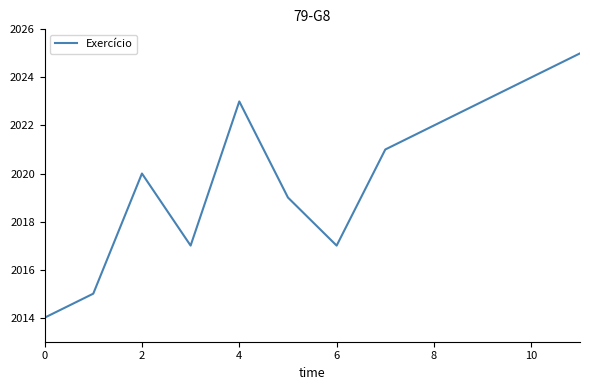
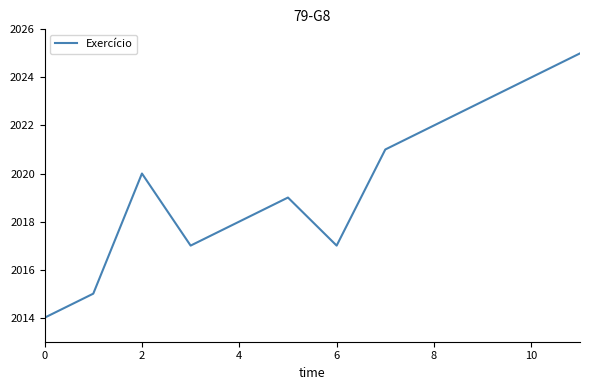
  {
    "0": 2014,
    "2": 2020,
-   "4": 2023,
+   "4": 2018,
    "6": 2017,
    "8": 2022,
    "10": 2024
  }
